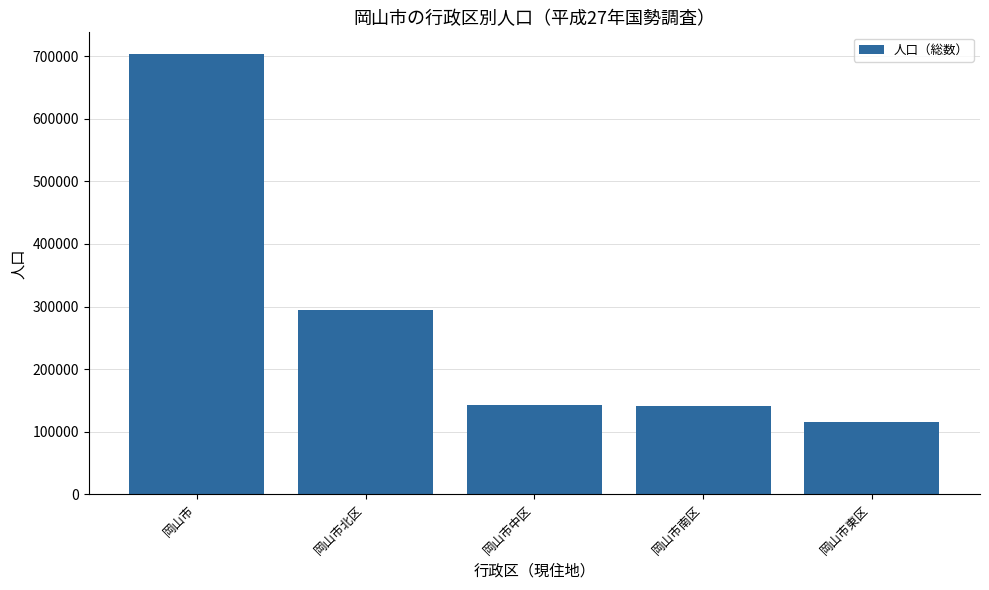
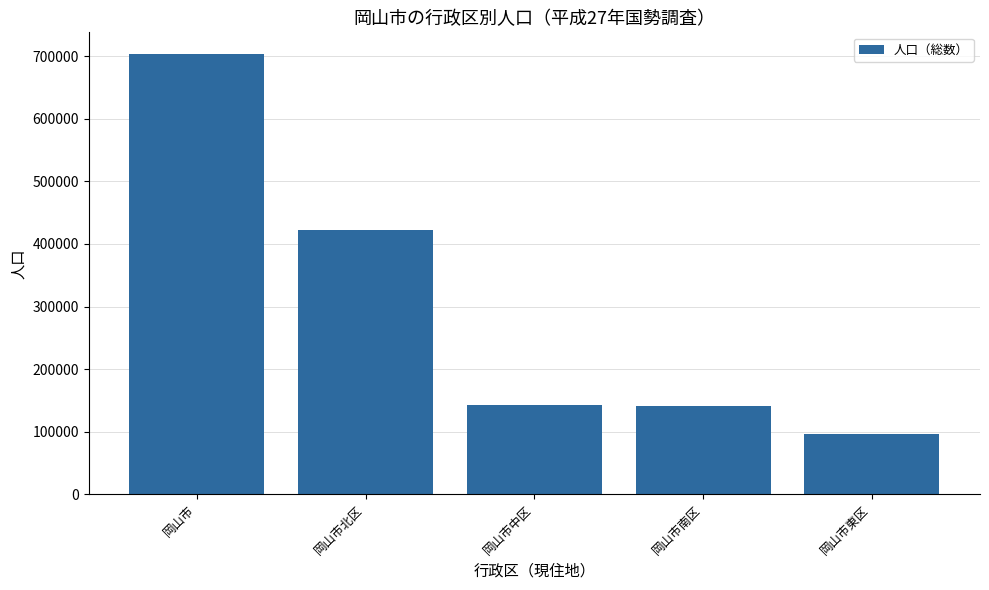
  {
    "岡山市": 700000,
-   "岡山市北区": 300000,
+   "岡山市北区": 420000,
    "岡山市中区": 140000,
    "岡山市南区": 140000,
-   "岡山市東区": 120000
+   "岡山市東区": 100000
  }
